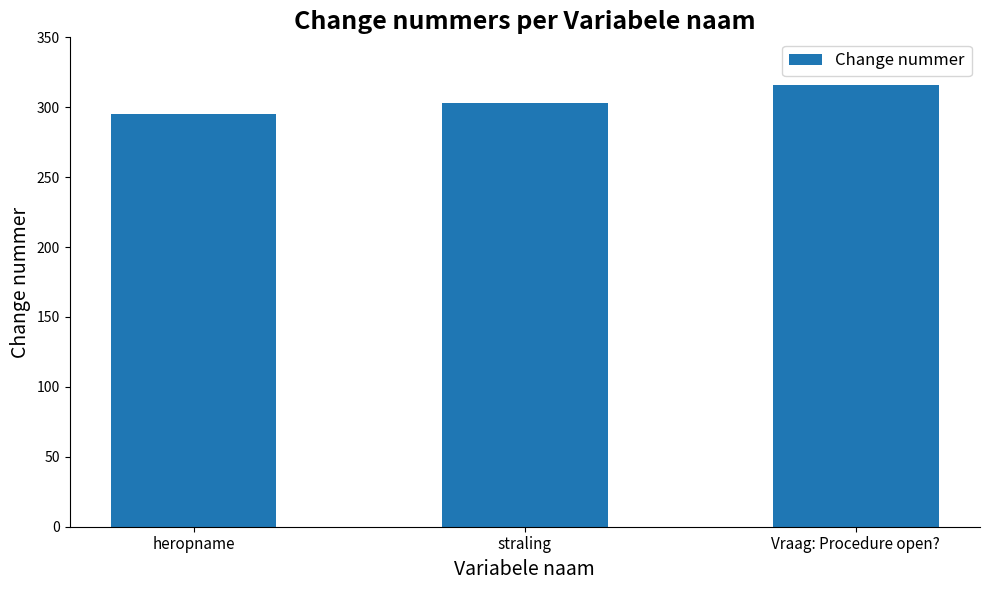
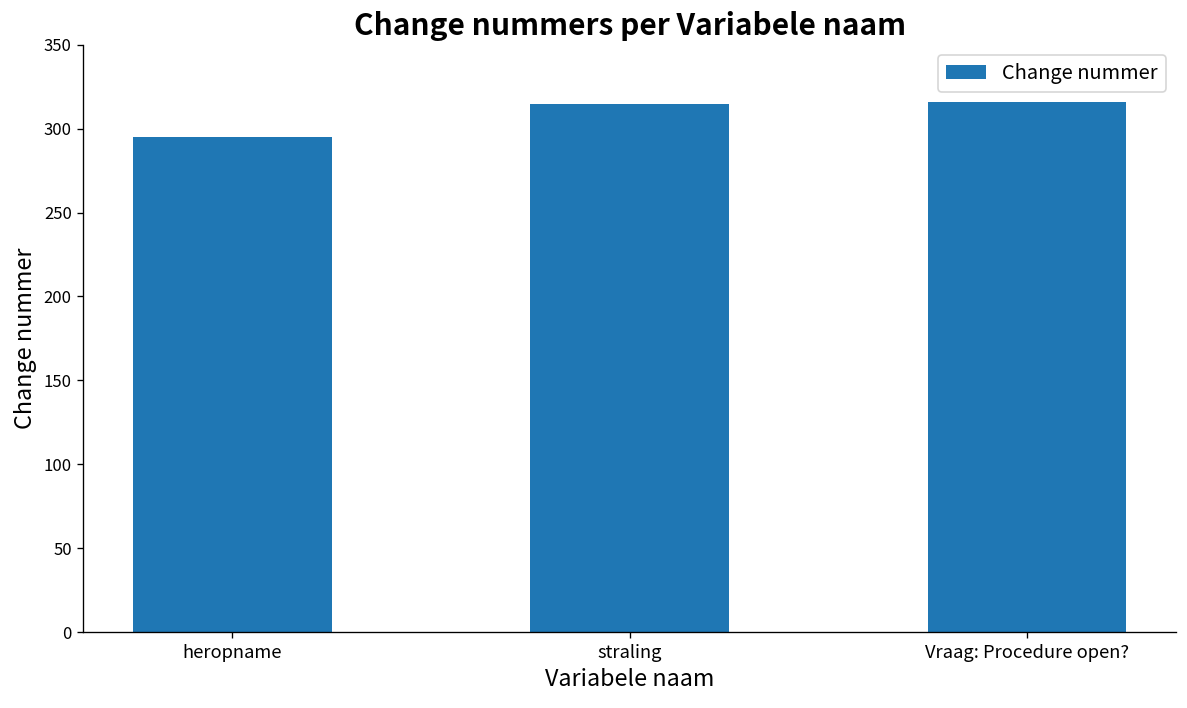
  {
    "heropname": 295,
-   "straling": 303,
+   "straling": 315,
    "Vraag: Procedure open?": 316
  }
